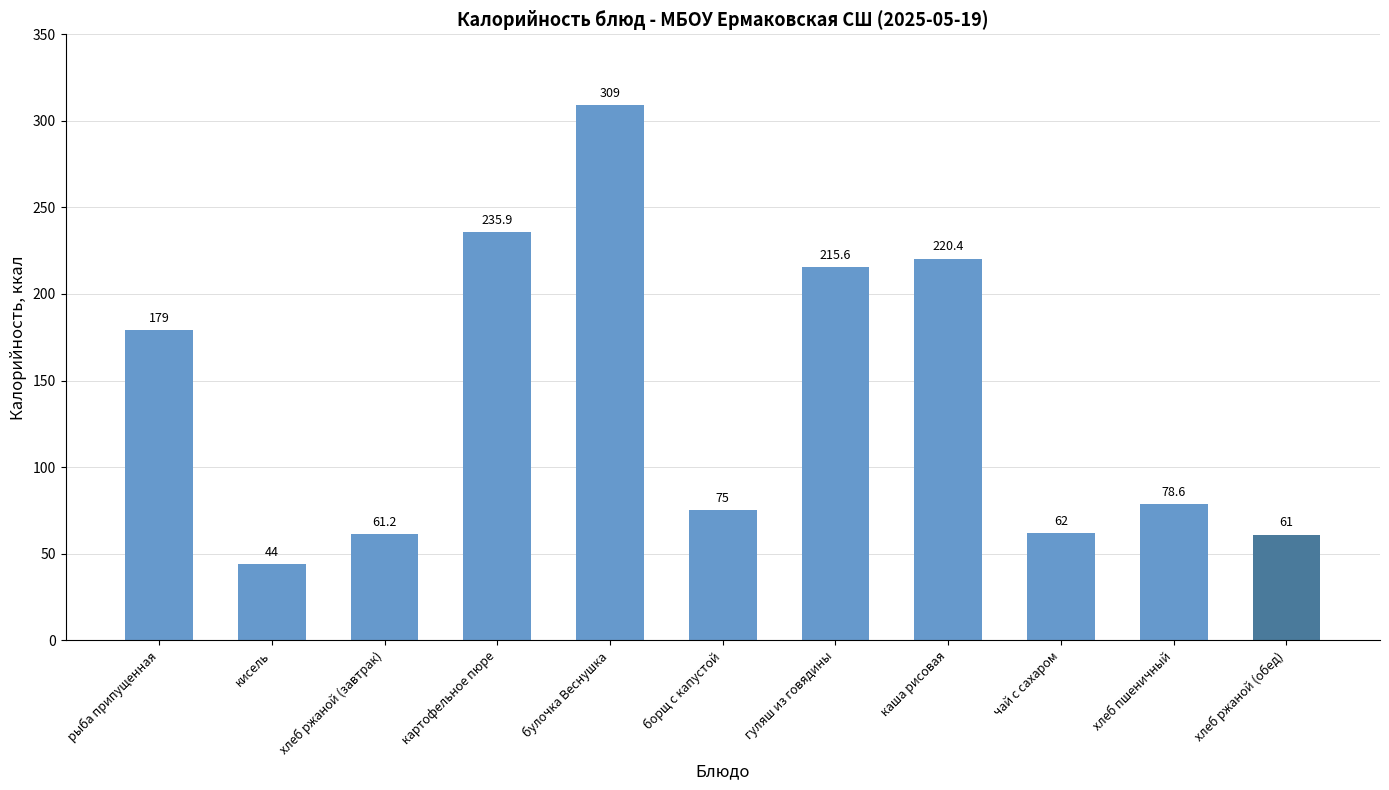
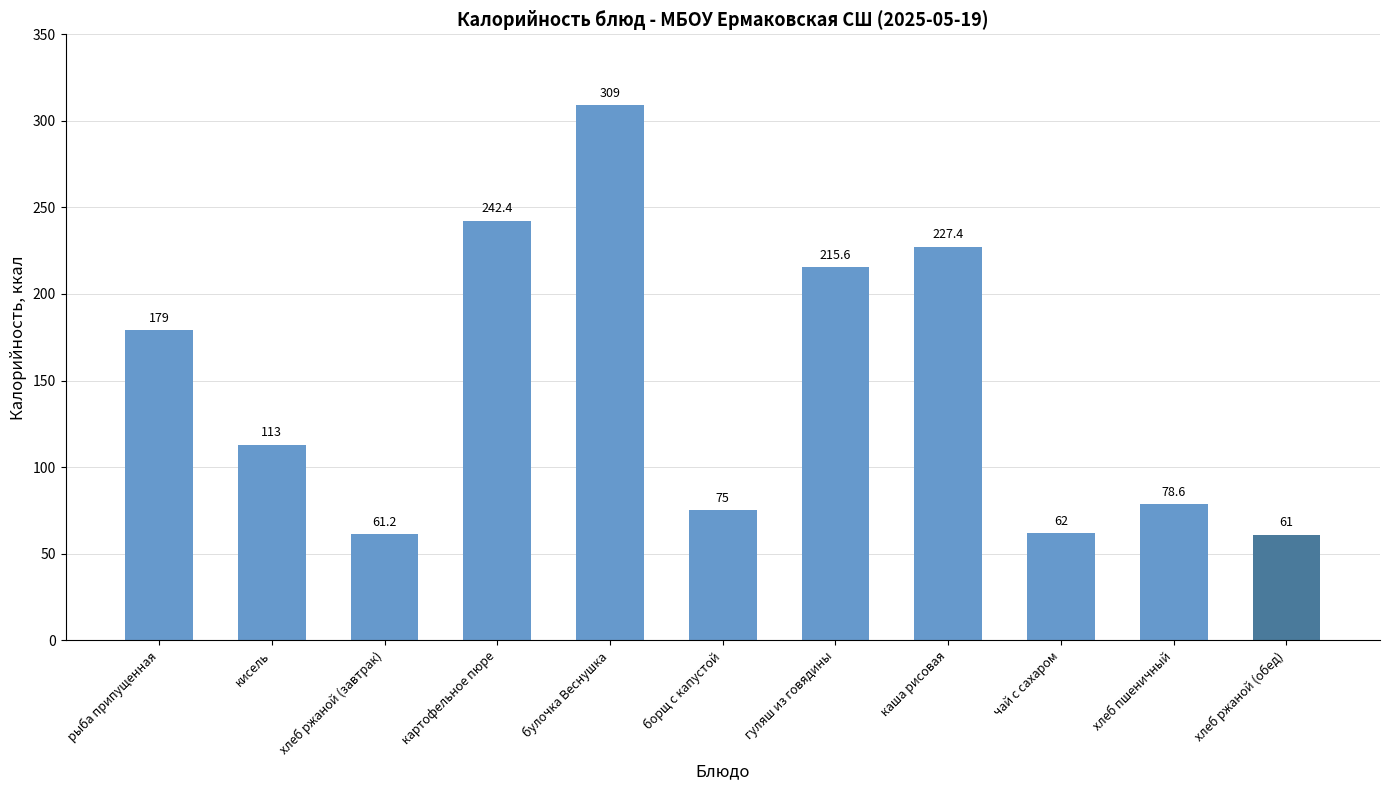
  {
    "рыба припущенная": 179,
-   "кисель": 44,
+   "кисель": 113,
    "хлеб ржаной (завтрак)": 61.2,
-   "картофельное пюре": 235.9,
+   "картофельное пюре": 242.4,
    "булочка Веснушка": 309,
    "борщ с капустой": 75,
    "гуляш из говядины": 215.6,
-   "каша рисовая": 220.4,
+   "каша рисовая": 227.4,
    "чай с сахаром": 62,
    "хлеб пшеничный": 78.6,
    "хлеб ржаной (обед)": 61
  }
